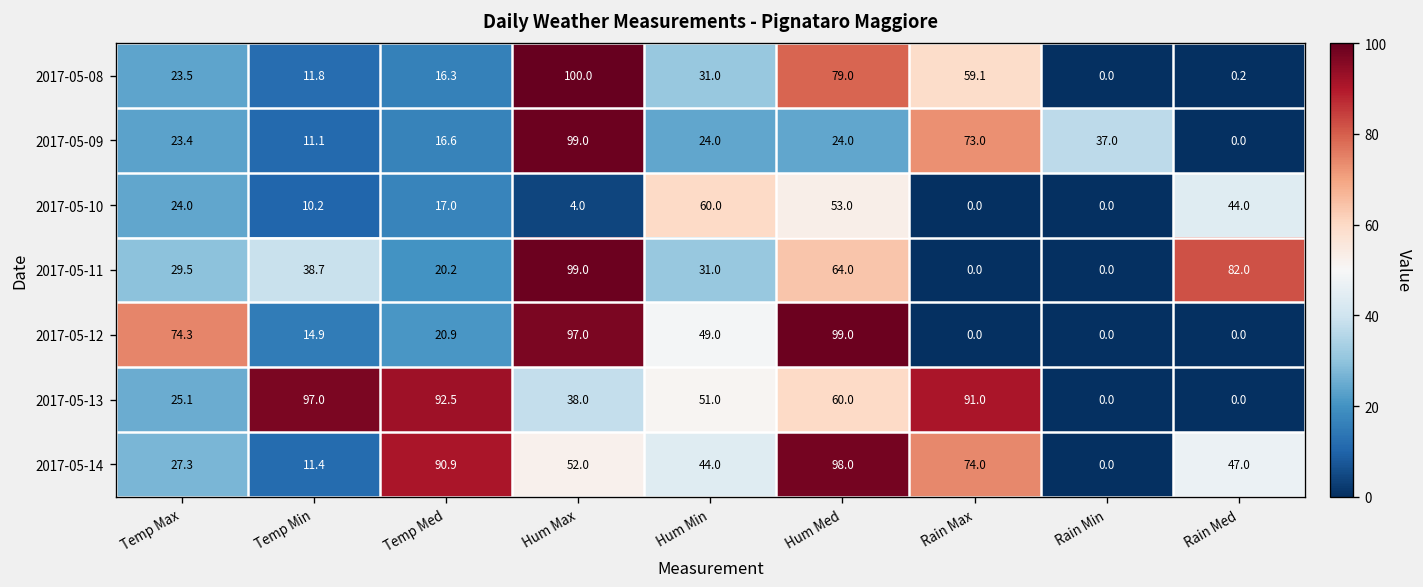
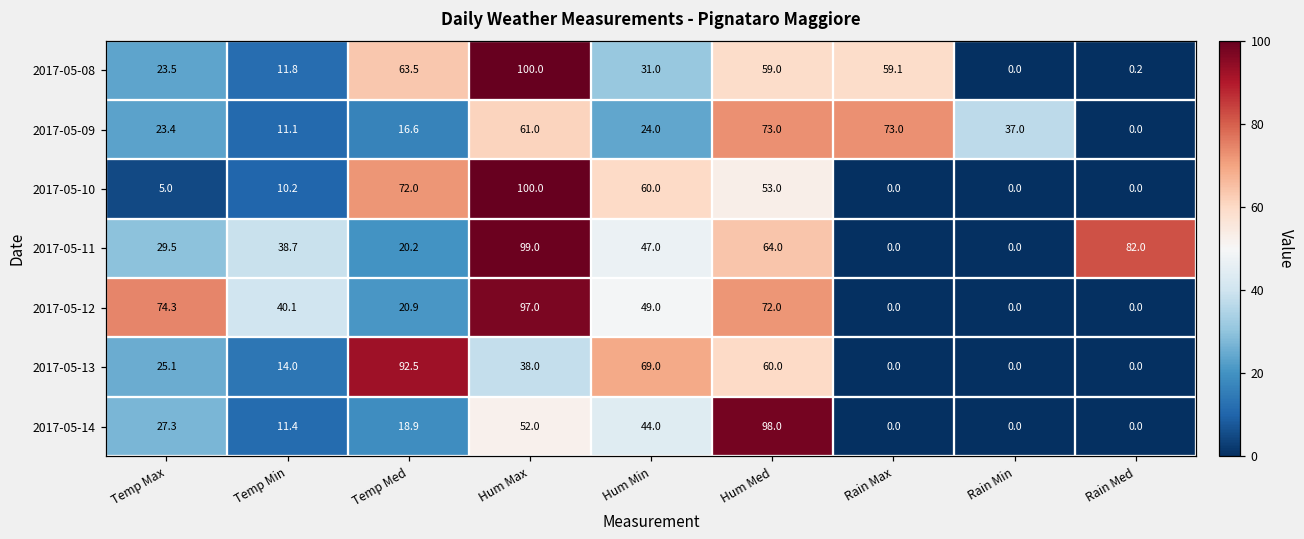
  {
    "2017-05-08": {
      "Temp Max": 23.5,
      "Temp Min": 11.8,
-     "Temp Med": 16.3,
+     "Temp Med": 63.5,
      "Hum Max": 100.0,
      "Hum Min": 31.0,
-     "Hum Med": 79.0,
+     "Hum Med": 59.0,
      "Rain Max": 59.1,
      "Rain Min": 0.0,
      "Rain Med": 0.2
    },
    "2017-05-09": {
      "Temp Max": 23.4,
      "Temp Min": 11.1,
      "Temp Med": 16.6,
-     "Hum Max": 99.0,
+     "Hum Max": 61.0,
      "Hum Min": 24.0,
-     "Hum Med": 24.0,
+     "Hum Med": 73.0,
      "Rain Max": 73.0,
      "Rain Min": 37.0,
      "Rain Med": 0.0
    },
    "2017-05-10": {
-     "Temp Max": 24.0,
+     "Temp Max": 5.0,
      "Temp Min": 10.2,
-     "Temp Med": 17.0,
-     "Hum Max": 4.0,
+     "Temp Med": 72.0,
+     "Hum Max": 100.0,
      "Hum Min": 60.0,
      "Hum Med": 53.0,
      "Rain Max": 0.0,
      "Rain Min": 0.0,
-     "Rain Med": 44.0
+     "Rain Med": 0.0
    },
    "2017-05-11": {
      "Temp Max": 29.5,
      "Temp Min": 38.7,
      "Temp Med": 20.2,
      "Hum Max": 99.0,
-     "Hum Min": 31.0,
+     "Hum Min": 47.0,
      "Hum Med": 64.0,
      "Rain Max": 0.0,
      "Rain Min": 0.0,
      "Rain Med": 82.0
    },
    "2017-05-12": {
      "Temp Max": 74.3,
-     "Temp Min": 14.9,
+     "Temp Min": 40.1,
      "Temp Med": 20.9,
      "Hum Max": 97.0,
      "Hum Min": 49.0,
-     "Hum Med": 99.0,
+     "Hum Med": 72.0,
      "Rain Max": 0.0,
      "Rain Min": 0.0,
      "Rain Med": 0.0
    },
    "2017-05-13": {
      "Temp Max": 25.1,
-     "Temp Min": 97.0,
+     "Temp Min": 14.0,
      "Temp Med": 92.5,
      "Hum Max": 38.0,
-     "Hum Min": 51.0,
+     "Hum Min": 69.0,
      "Hum Med": 60.0,
-     "Rain Max": 91.0,
+     "Rain Max": 0.0,
      "Rain Min": 0.0,
      "Rain Med": 0.0
    },
    "2017-05-14": {
      "Temp Max": 27.3,
      "Temp Min": 11.4,
-     "Temp Med": 90.9,
+     "Temp Med": 18.9,
      "Hum Max": 52.0,
      "Hum Min": 44.0,
      "Hum Med": 98.0,
-     "Rain Max": 74.0,
+     "Rain Max": 0.0,
      "Rain Min": 0.0,
-     "Rain Med": 47.0
+     "Rain Med": 0.0
    }
  }
